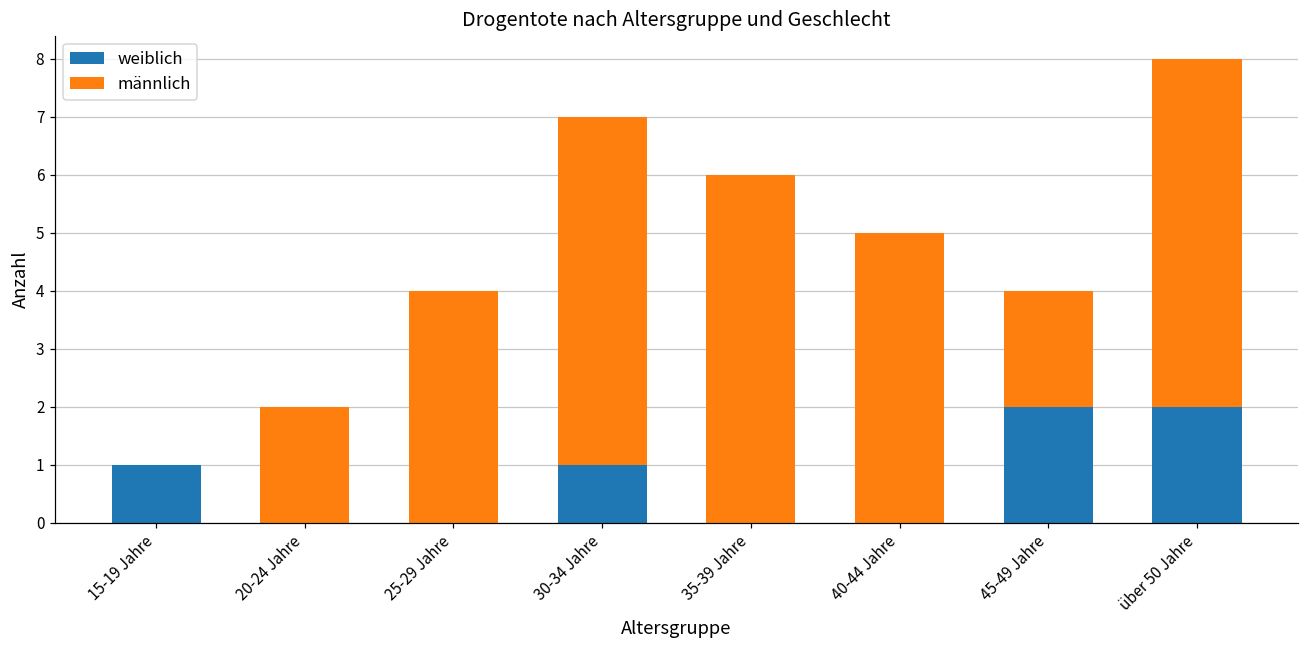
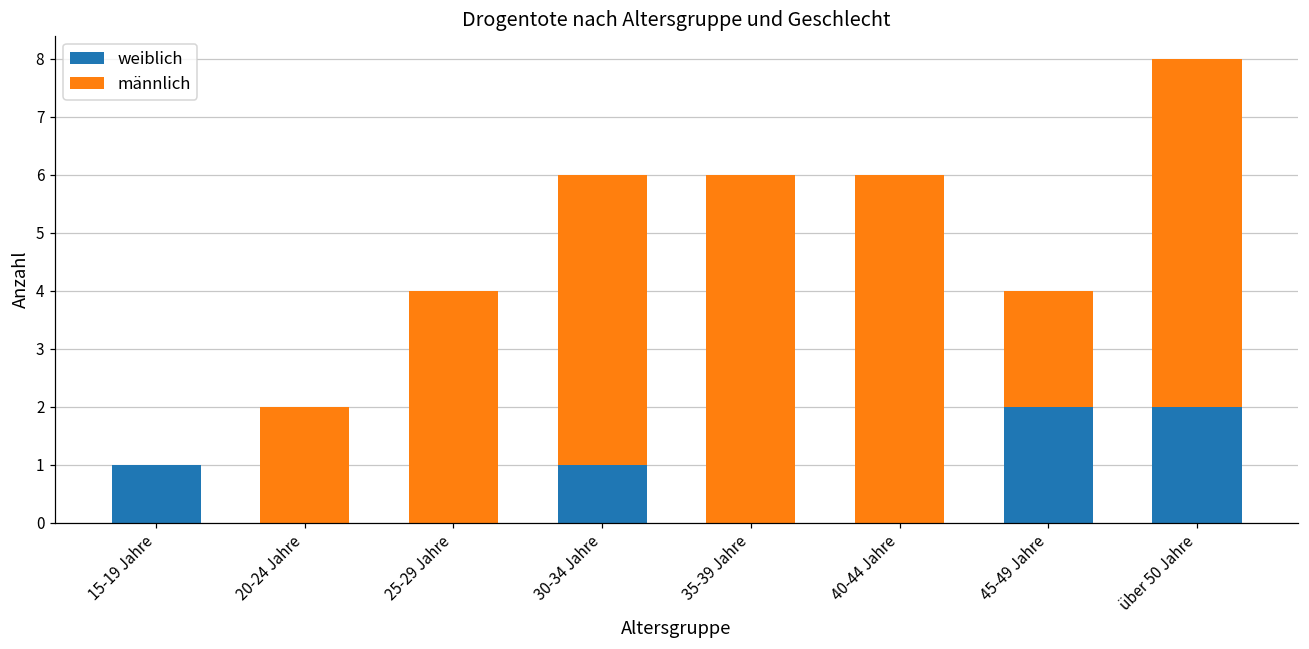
  {
    "weiblich": {
      "15-19 Jahre": 1,
      "20-24 Jahre": 0,
      "25-29 Jahre": 0,
      "30-34 Jahre": 1,
      "35-39 Jahre": 0,
      "40-44 Jahre": 0,
      "45-49 Jahre": 2,
      "über 50 Jahre": 2
    },
    "männlich": {
      "15-19 Jahre": 0,
      "20-24 Jahre": 2,
      "25-29 Jahre": 4,
-     "30-34 Jahre": 6,
+     "30-34 Jahre": 5,
      "35-39 Jahre": 6,
-     "40-44 Jahre": 5,
+     "40-44 Jahre": 6,
      "45-49 Jahre": 2,
      "über 50 Jahre": 6
    }
  }
